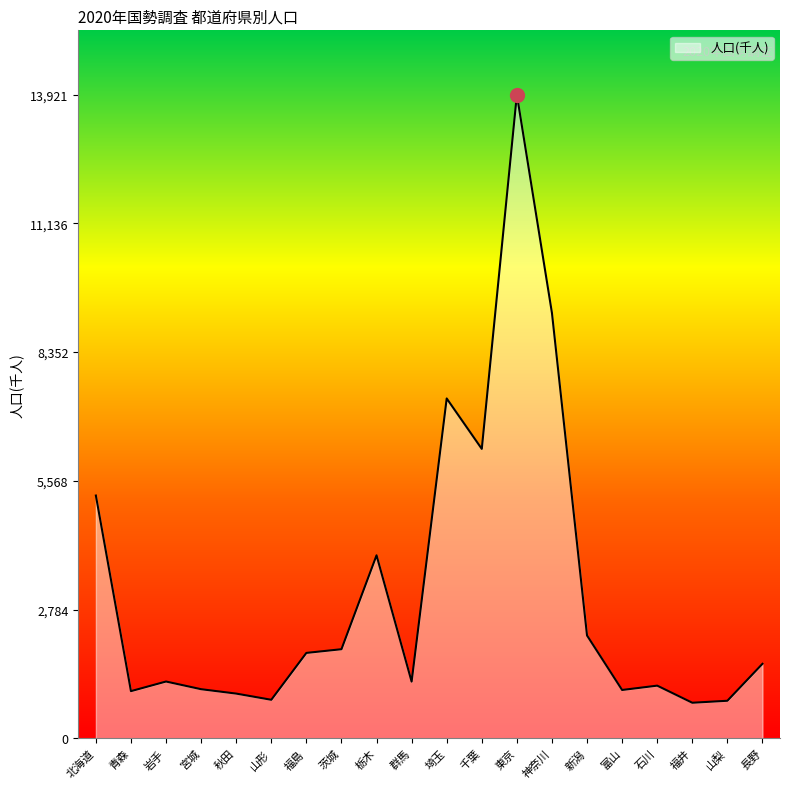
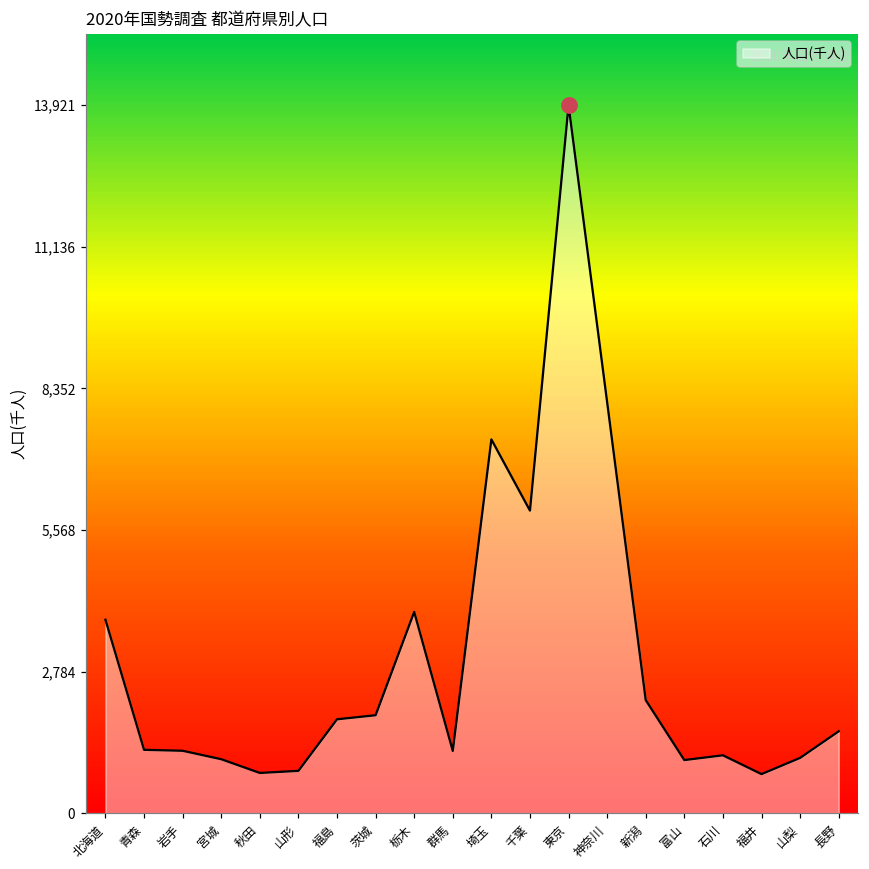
  {
    "人口(千人)": {
-     "北海道": "5,300",
-     "青森": "1,000",
+     "北海道": "3,800",
+     "青森": "1,200",
      "岩手": "1,200",
      "宮城": "1,100",
-     "秋田": "1,000",
+     "秋田": "800",
      "山形": "800",
      "福島": "1,800",
      "茨城": "1,900",
      "栃木": "4,000",
      "群馬": "1,200",
      "埼玉": "7,400",
-     "千葉": "6,300",
-     "神奈川": "9,200",
+     "千葉": "6,000",
+     "神奈川": "8,100",
      "新潟": "2,200",
      "富山": "1,000",
      "石川": "1,100",
      "福井": "800",
-     "山梨": "800",
+     "山梨": "1,100",
      "長野": "1,600"
    }
  }
